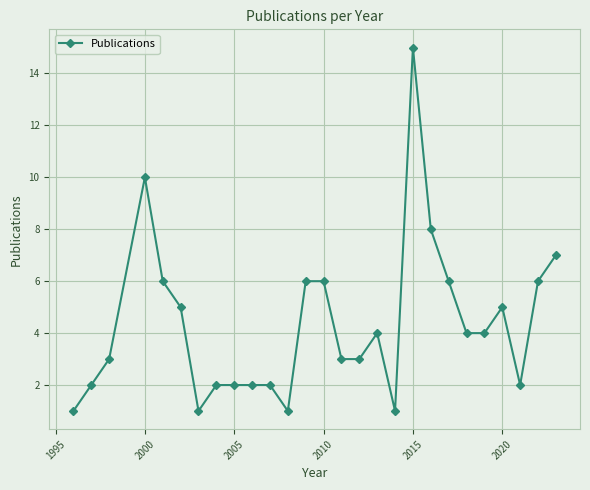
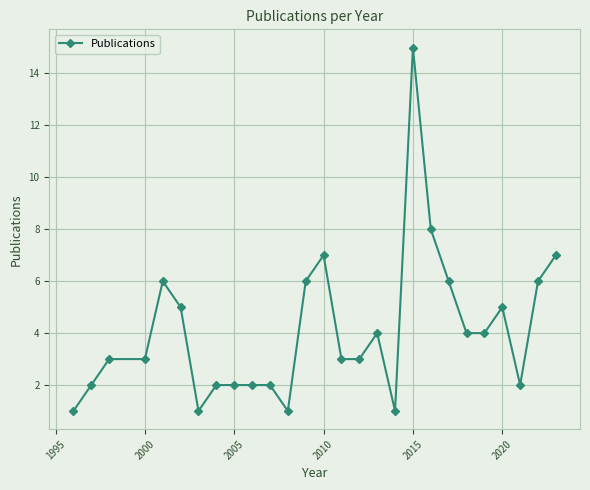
  {
-   "2000": 10,
+   "2000": 3,
    "2005": 2,
-   "2010": 6,
+   "2010": 7,
    "2015": 15,
    "2020": 5
  }
